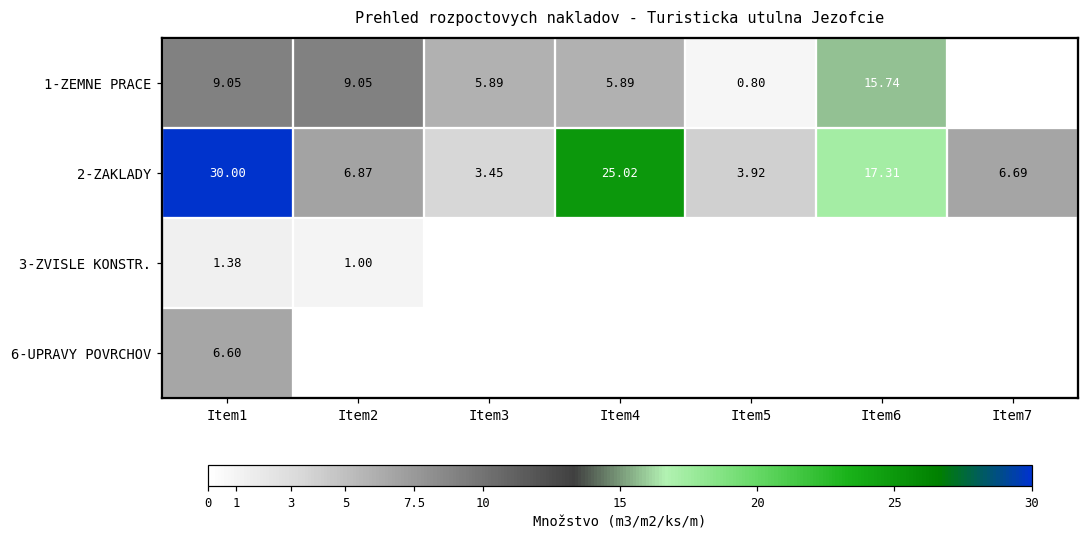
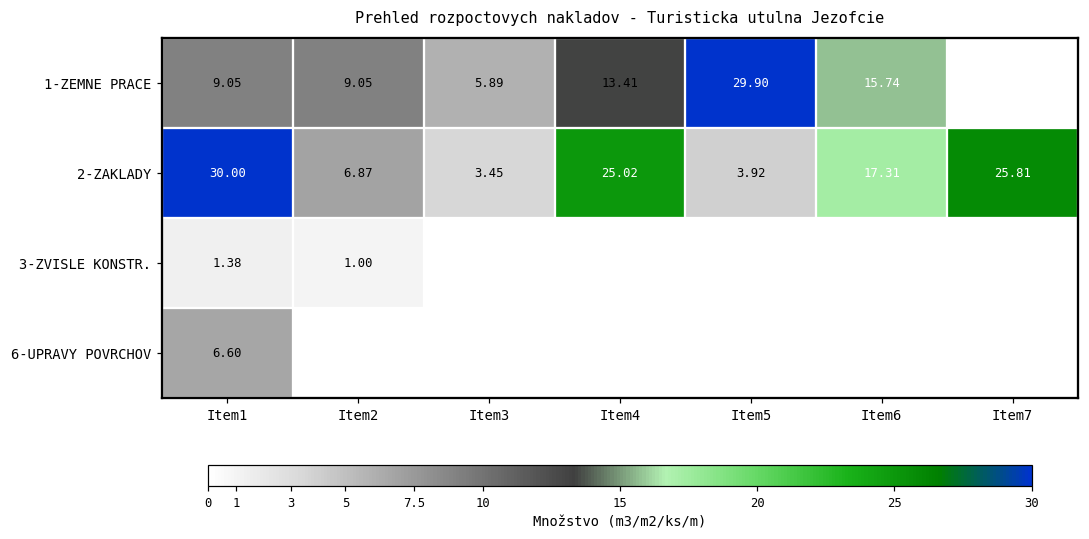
  {
    "1-ZEMNE PRACE": {
      "Item1": 9.05,
      "Item2": 9.05,
      "Item3": 5.89,
-     "Item4": 5.89,
-     "Item5": 0.80,
+     "Item4": 13.41,
+     "Item5": 29.90,
      "Item6": 15.74
    },
    "2-ZAKLADY": {
      "Item1": 30.00,
      "Item2": 6.87,
      "Item3": 3.45,
      "Item4": 25.02,
      "Item5": 3.92,
      "Item6": 17.31,
-     "Item7": 6.69
+     "Item7": 25.81
    },
    "3-ZVISLE KONSTR.": {
      "Item1": 1.38,
      "Item2": 1.00
    },
    "6-UPRAVY POVRCHOV": {
      "Item1": 6.60
    }
  }
